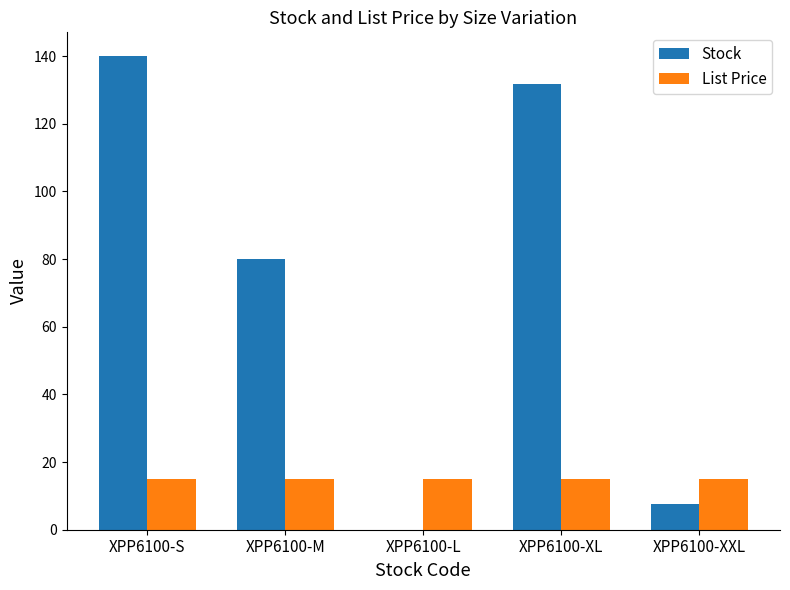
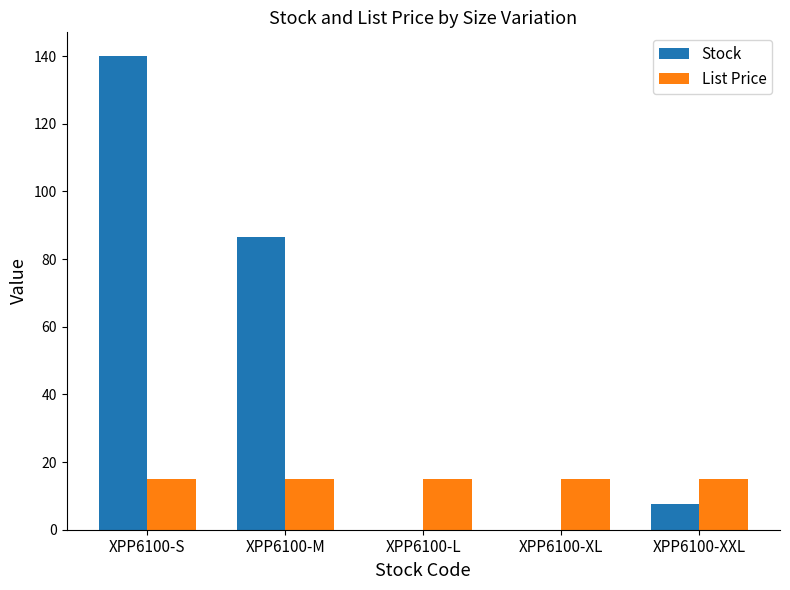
  {
    "Stock": {
      "XPP6100-S": 140,
-     "XPP6100-M": 80,
+     "XPP6100-M": 87,
      "XPP6100-L": 0,
-     "XPP6100-XL": 132,
+     "XPP6100-XL": 0,
      "XPP6100-XXL": 8
    },
    "List Price": {
      "XPP6100-S": 15,
      "XPP6100-M": 15,
      "XPP6100-L": 15,
      "XPP6100-XL": 15,
      "XPP6100-XXL": 15
    }
  }
